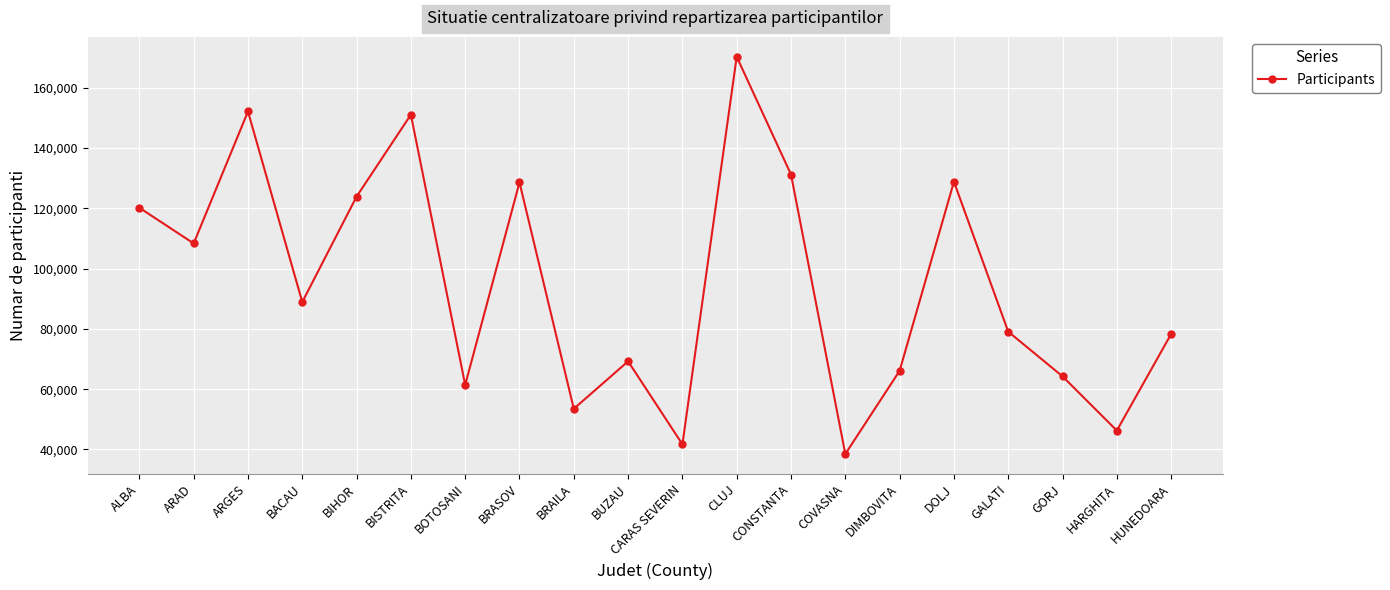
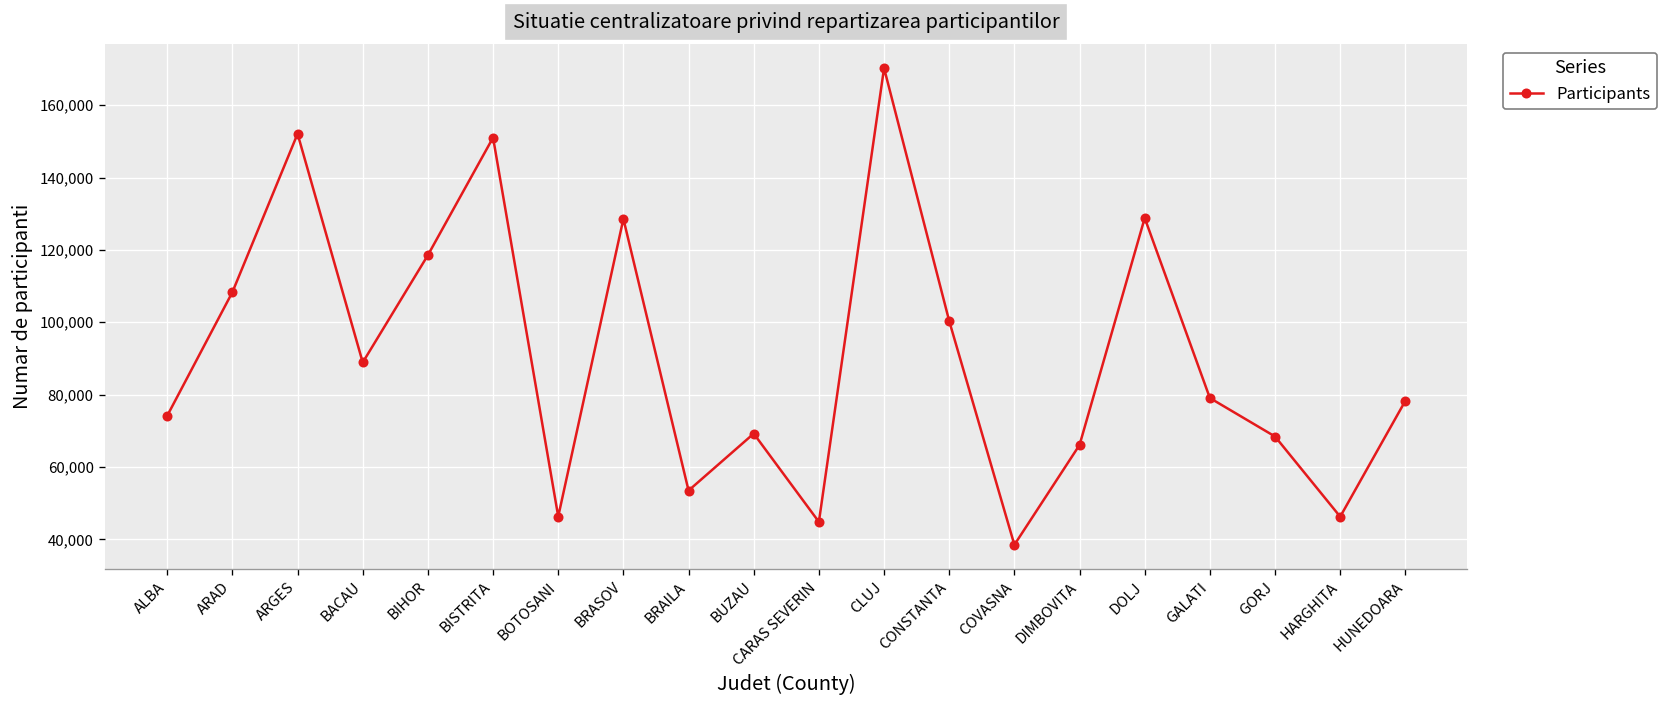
  {
-   "ALBA": "120,000",
+   "ALBA": "74,000",
    "ARAD": "108,000",
    "ARGES": "152,000",
    "BACAU": "89,000",
-   "BIHOR": "124,000",
+   "BIHOR": "119,000",
    "BISTRITA": "151,000",
-   "BOTOSANI": "61,000",
+   "BOTOSANI": "46,000",
    "BRASOV": "129,000",
    "BRAILA": "53,000",
    "BUZAU": "69,000",
-   "CARAS SEVERIN": "42,000",
+   "CARAS SEVERIN": "45,000",
    "CLUJ": "170,000",
-   "CONSTANTA": "131,000",
+   "CONSTANTA": "100,000",
    "COVASNA": "39,000",
    "DIMBOVITA": "66,000",
    "DOLJ": "129,000",
    "GALATI": "79,000",
-   "GORJ": "64,000",
+   "GORJ": "68,000",
    "HARGHITA": "46,000",
    "HUNEDOARA": "78,000"
  }
